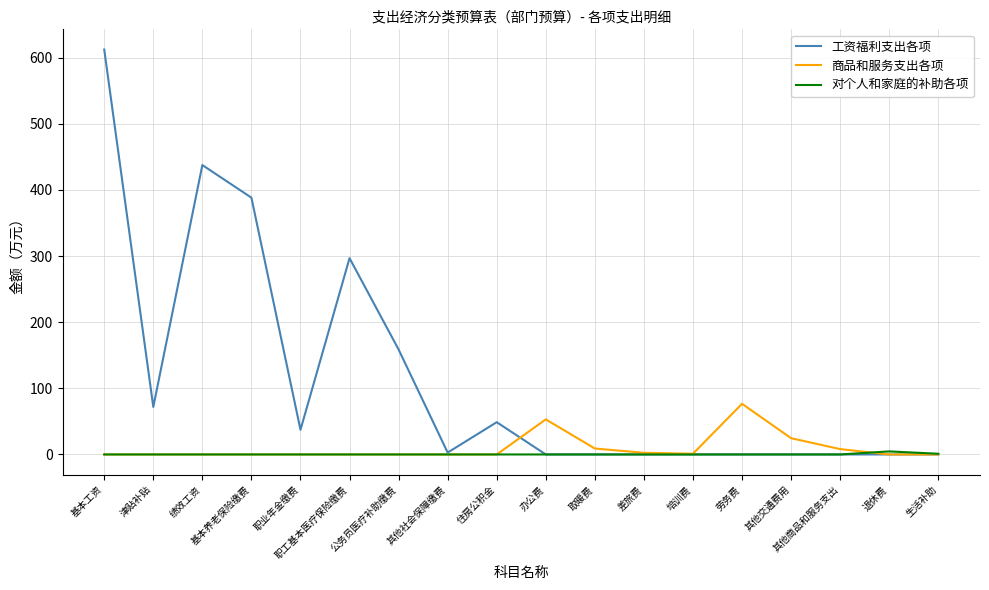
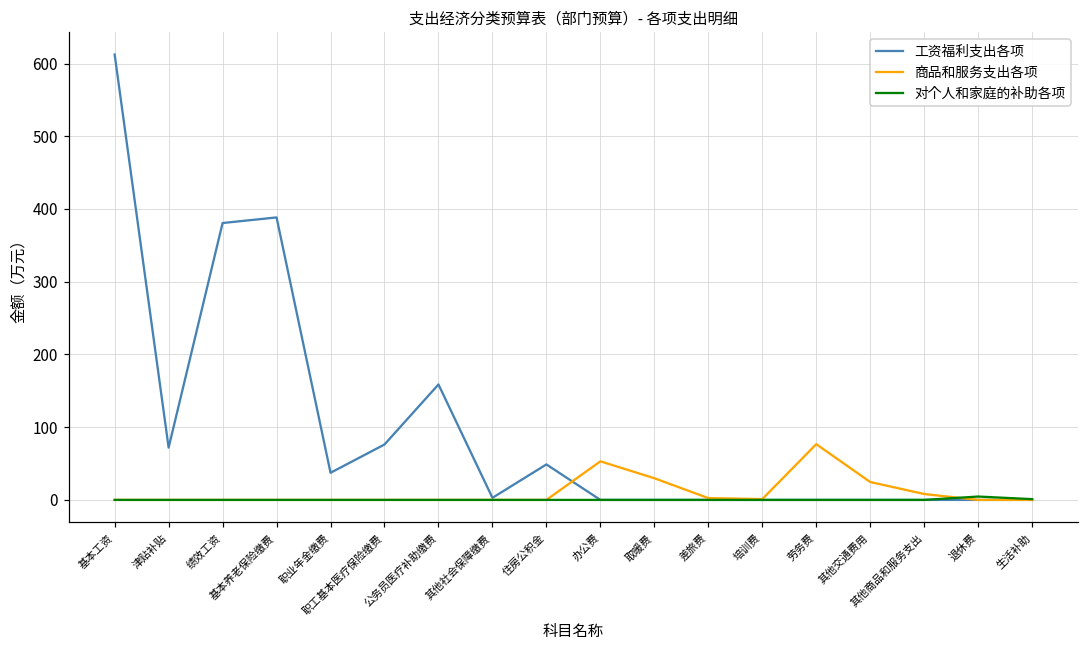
  {
    "工资福利支出各项": {
      "基本工资": 610,
      "津贴补贴": 70,
-     "绩效工资": 440,
+     "绩效工资": 380,
      "基本养老保险缴费": 390,
      "职业年金缴费": 40,
-     "职工基本医疗保险缴费": 300,
+     "职工基本医疗保险缴费": 80,
      "公务员医疗补助缴费": 160,
      "住房公积金": 50
    },
    "商品和服务支出各项": {
      "办公费": 50,
-     "取暖费": 10,
+     "取暖费": 30,
      "劳务费": 80,
      "其他交通费用": 20,
      "其他商品和服务支出": 10
    },
    "对个人和家庭的补助各项": {
      "退休费": 0
    }
  }
